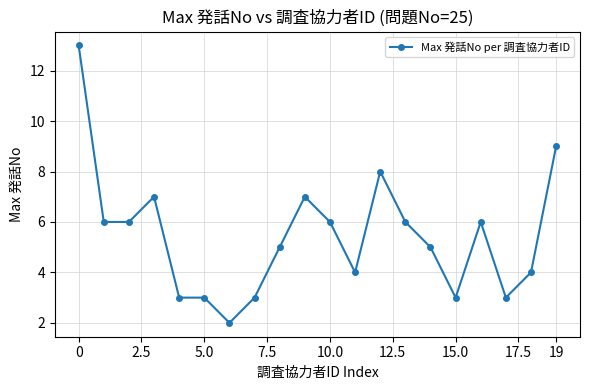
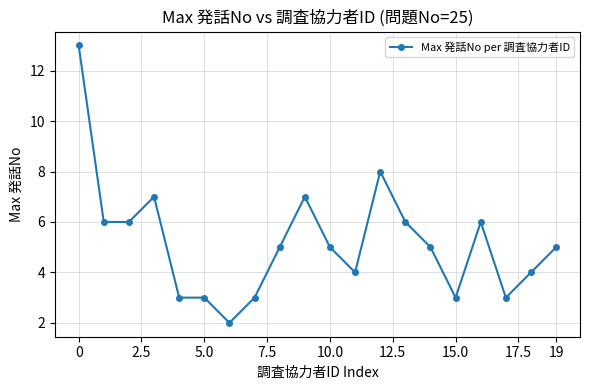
  {
    "0": 13,
    "5.0": 3,
-   "10.0": 6,
+   "10.0": 5,
    "15.0": 3,
-   "19": 9
+   "19": 5
  }
